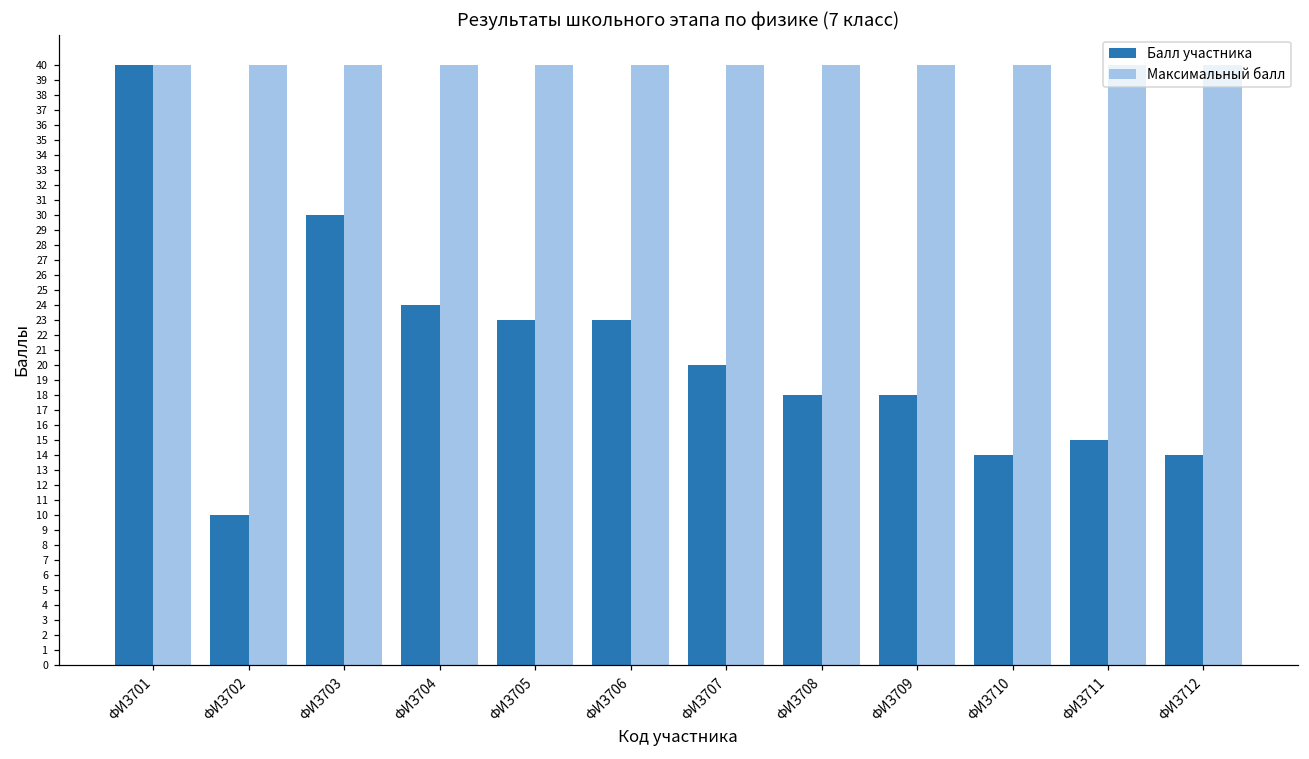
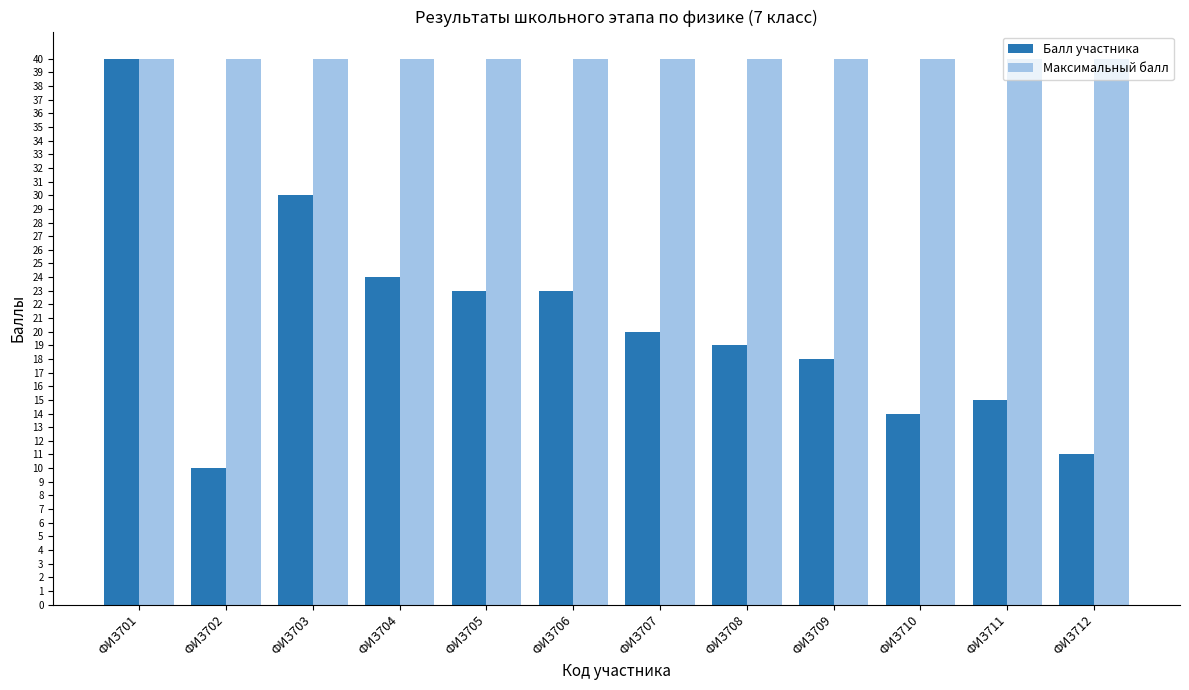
  {
    "Балл участника": {
      "ФИЗ701": 40,
      "ФИЗ702": 10,
      "ФИЗ703": 30,
      "ФИЗ704": 24,
      "ФИЗ705": 23,
      "ФИЗ706": 23,
      "ФИЗ707": 20,
-     "ФИЗ708": 18,
+     "ФИЗ708": 19,
      "ФИЗ709": 18,
      "ФИЗ710": 14,
      "ФИЗ711": 15,
-     "ФИЗ712": 14
+     "ФИЗ712": 11
    },
    "Максимальный балл": {
      "ФИЗ701": 40,
      "ФИЗ702": 40,
      "ФИЗ703": 40,
      "ФИЗ704": 40,
      "ФИЗ705": 40,
      "ФИЗ706": 40,
      "ФИЗ707": 40,
      "ФИЗ708": 40,
      "ФИЗ709": 40,
      "ФИЗ710": 40
    }
  }
